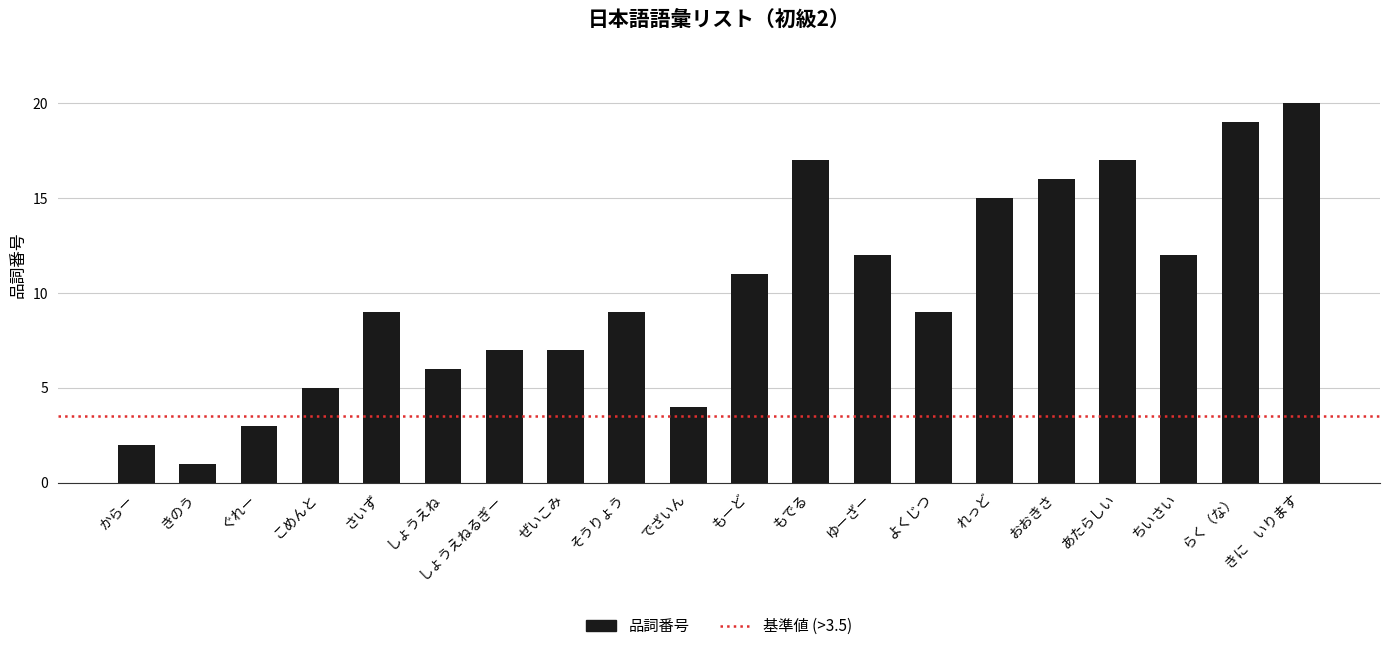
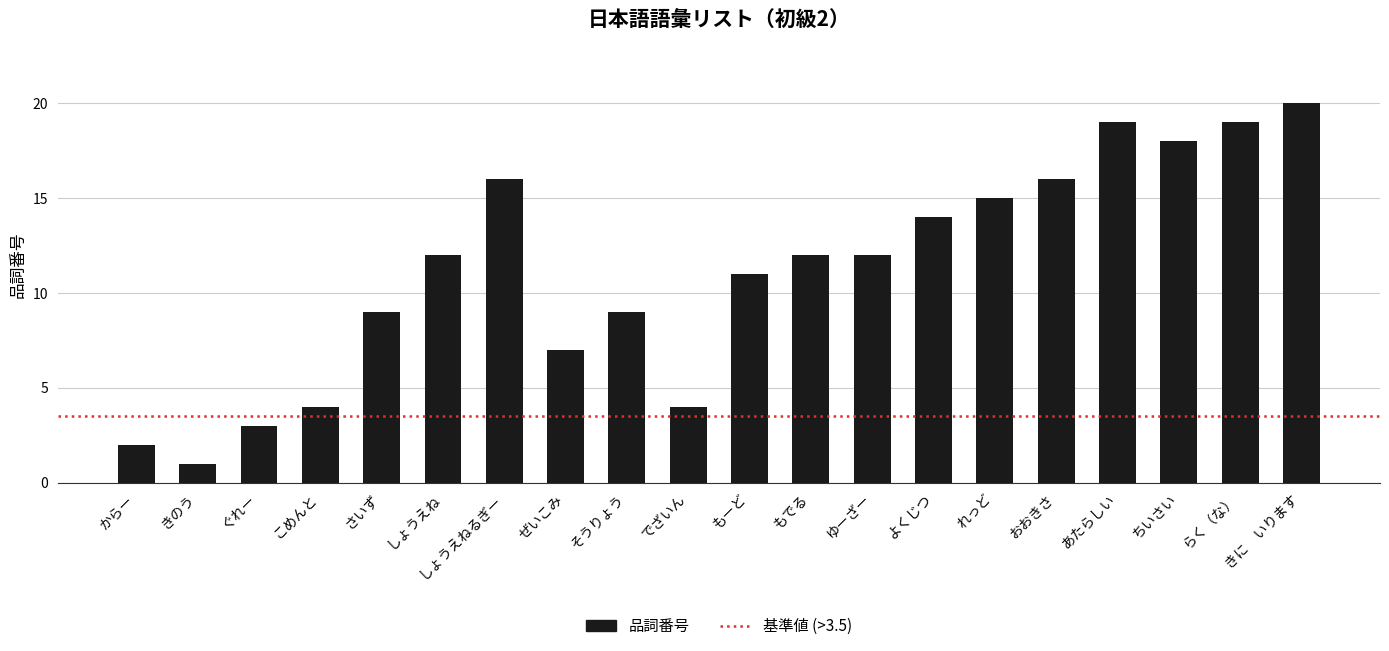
  {
    "からー": 2,
    "きのう": 1,
    "ぐれー": 3,
-   "こめんと": 5,
+   "こめんと": 4,
    "さいず": 9,
-   "しょうえね": 6,
-   "しょうえねるぎー": 7,
+   "しょうえね": 12,
+   "しょうえねるぎー": 16,
    "ぜいこみ": 7,
    "そうりょう": 9,
    "でざいん": 4,
    "もーど": 11,
-   "もでる": 17,
+   "もでる": 12,
    "ゆーざー": 12,
-   "よくじつ": 9,
+   "よくじつ": 14,
    "れっど": 15,
    "おおきさ": 16,
-   "あたらしい": 17,
-   "ちいさい": 12,
+   "あたらしい": 19,
+   "ちいさい": 18,
    "らく（な）": 19,
    "きに いります": 20
  }
